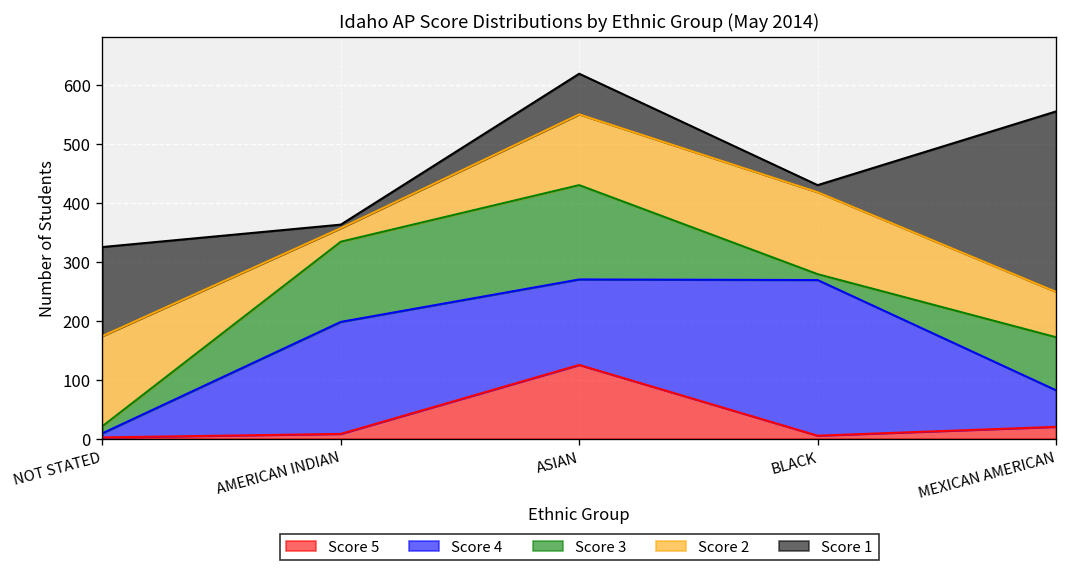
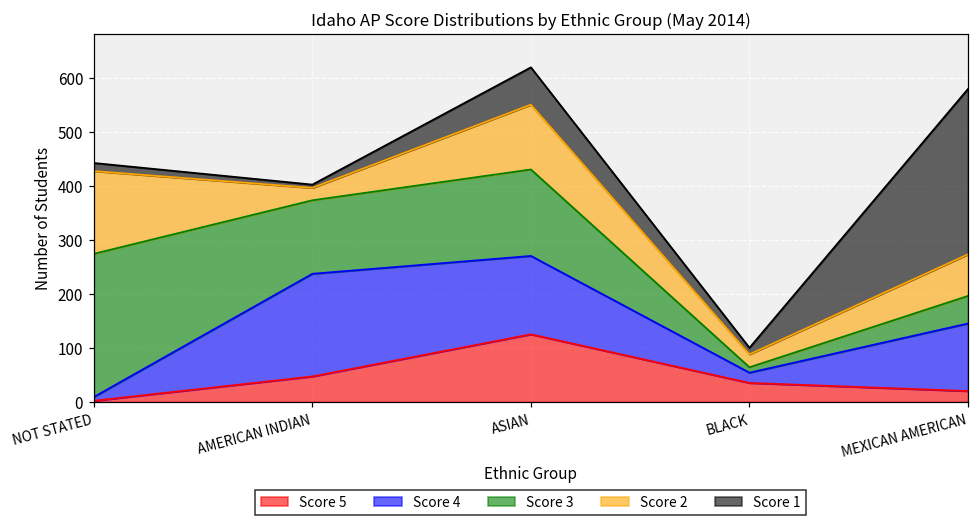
  {
    "Score 5": {
      "NOT STATED": 0,
-     "AMERICAN INDIAN": 10,
+     "AMERICAN INDIAN": 50,
      "ASIAN": 130,
-     "BLACK": 10,
+     "BLACK": 40,
      "MEXICAN AMERICAN": 20
    },
    "Score 4": {
      "NOT STATED": 10,
      "AMERICAN INDIAN": 190,
      "ASIAN": 150,
-     "BLACK": 260,
-     "MEXICAN AMERICAN": 60
+     "BLACK": 20,
+     "MEXICAN AMERICAN": 130
    },
    "Score 3": {
-     "NOT STATED": 10,
+     "NOT STATED": 270,
      "AMERICAN INDIAN": 140,
      "ASIAN": 160,
      "BLACK": 10,
-     "MEXICAN AMERICAN": 90
+     "MEXICAN AMERICAN": 50
    },
    "Score 2": {
      "NOT STATED": 150,
      "AMERICAN INDIAN": 20,
      "ASIAN": 120,
-     "BLACK": 140,
+     "BLACK": 20,
      "MEXICAN AMERICAN": 80
    },
    "Score 1": {
-     "NOT STATED": 150,
+     "NOT STATED": 20,
      "AMERICAN INDIAN": 10,
      "ASIAN": 70,
      "BLACK": 10,
      "MEXICAN AMERICAN": 310
    }
  }
